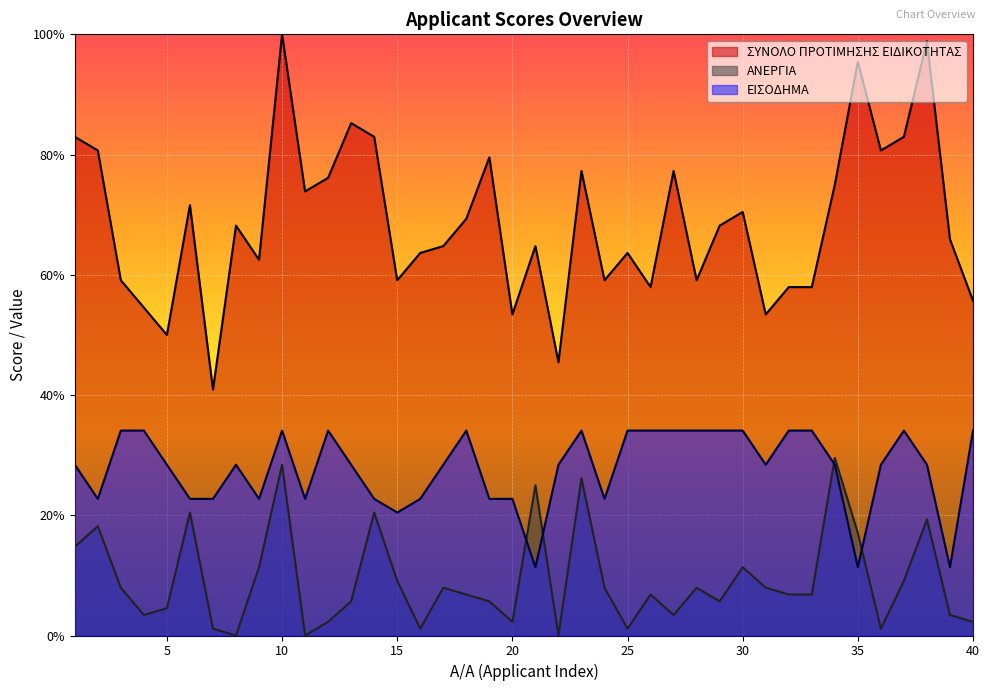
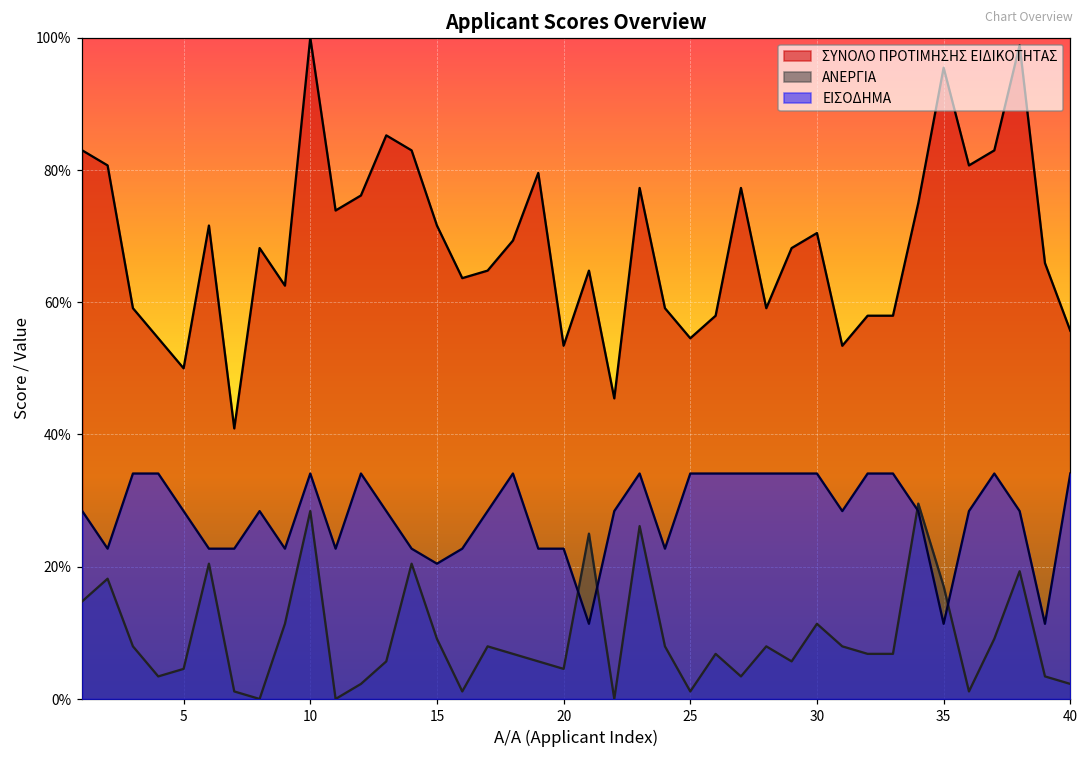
  {
    "ΣΥΝΟΛΟ ΠΡΟΤΙΜΗΣΗΣ ΕΙΔΙΚΟΤΗΤΑΣ": {
      "5": "50%",
      "10": "100%",
-     "15": "59%",
+     "15": "72%",
      "20": "53%",
-     "25": "64%",
+     "25": "55%",
      "30": "70%",
      "40": "56%"
    },
    "ΑΝΕΡΓΙΑ": {
      "5": "5%",
      "10": "28%",
      "15": "9%",
-     "20": "2%",
+     "20": "5%",
      "25": "1%",
      "30": "11%",
      "35": "17%",
      "40": "2%"
    },
    "ΕΙΣΟΔΗΜΑ": {
      "5": "28%",
      "10": "34%",
      "15": "20%",
      "20": "23%",
      "25": "34%",
      "30": "34%",
      "35": "11%",
      "40": "34%"
    }
  }
